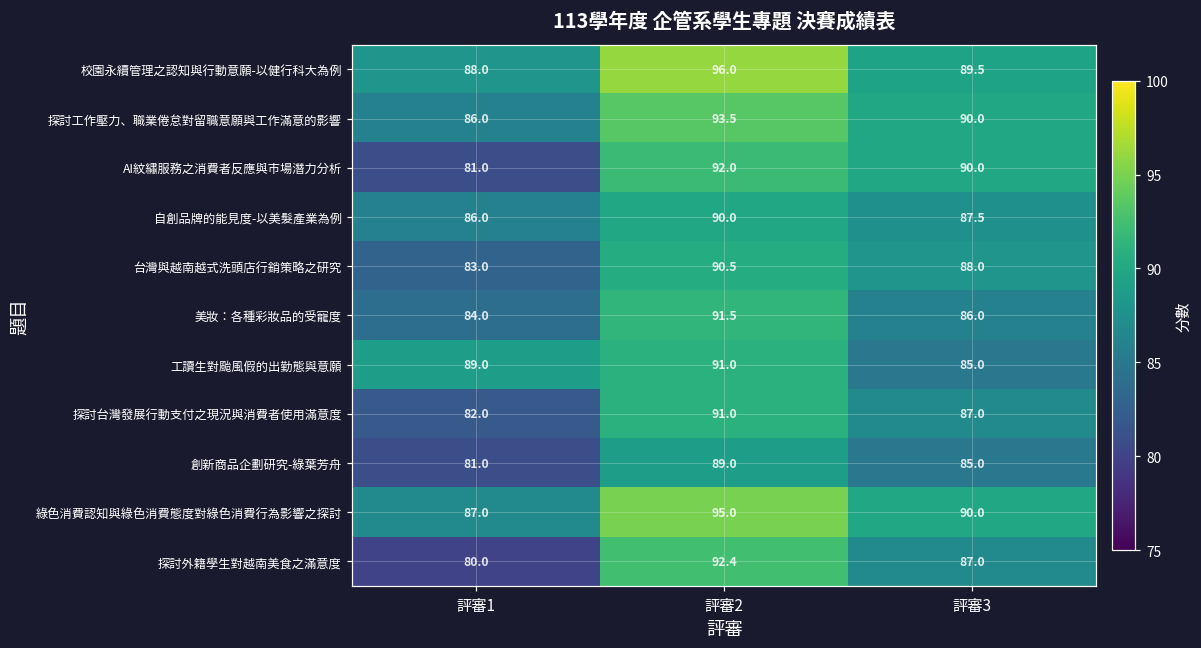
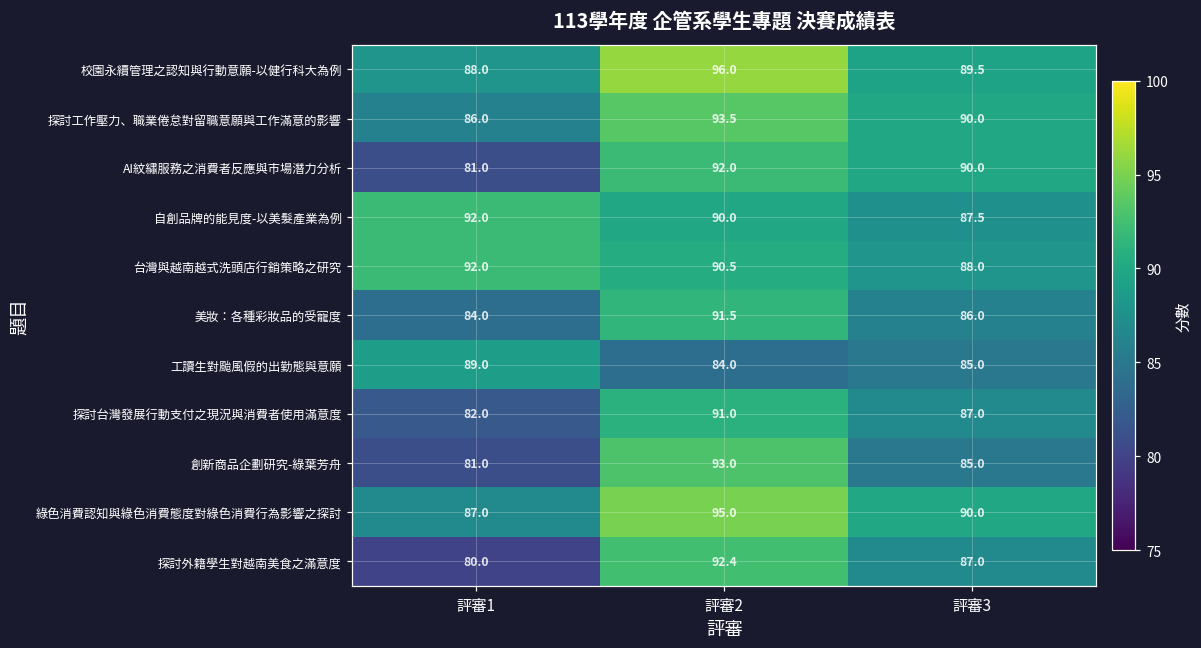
  {
    "校園永續管理之認知與行動意願-以健行科大為例": {
      "評審1": 88.0,
      "評審2": 96.0,
      "評審3": 89.5
    },
    "探討工作壓力、職業倦怠對留職意願與工作滿意的影響": {
      "評審1": 86.0,
      "評審2": 93.5,
      "評審3": 90.0
    },
    "AI紋繡服務之消費者反應與市場潛力分析": {
      "評審1": 81.0,
      "評審2": 92.0,
      "評審3": 90.0
    },
    "自創品牌的能見度-以美髮產業為例": {
-     "評審1": 86.0,
+     "評審1": 92.0,
      "評審2": 90.0,
      "評審3": 87.5
    },
    "台灣與越南越式洗頭店行銷策略之研究": {
-     "評審1": 83.0,
+     "評審1": 92.0,
      "評審2": 90.5,
      "評審3": 88.0
    },
    "美妝：各種彩妝品的受寵度": {
      "評審1": 84.0,
      "評審2": 91.5,
      "評審3": 86.0
    },
    "工讀生對颱風假的出勤態與意願": {
      "評審1": 89.0,
-     "評審2": 91.0,
+     "評審2": 84.0,
      "評審3": 85.0
    },
    "探討台灣發展行動支付之現況與消費者使用滿意度": {
      "評審1": 82.0,
      "評審2": 91.0,
      "評審3": 87.0
    },
    "創新商品企劃研究-綠葉芳舟": {
      "評審1": 81.0,
-     "評審2": 89.0,
+     "評審2": 93.0,
      "評審3": 85.0
    },
    "綠色消費認知與綠色消費態度對綠色消費行為影響之探討": {
      "評審1": 87.0,
      "評審2": 95.0,
      "評審3": 90.0
    },
    "探討外籍學生對越南美食之滿意度": {
      "評審1": 80.0,
      "評審2": 92.4,
      "評審3": 87.0
    }
  }
